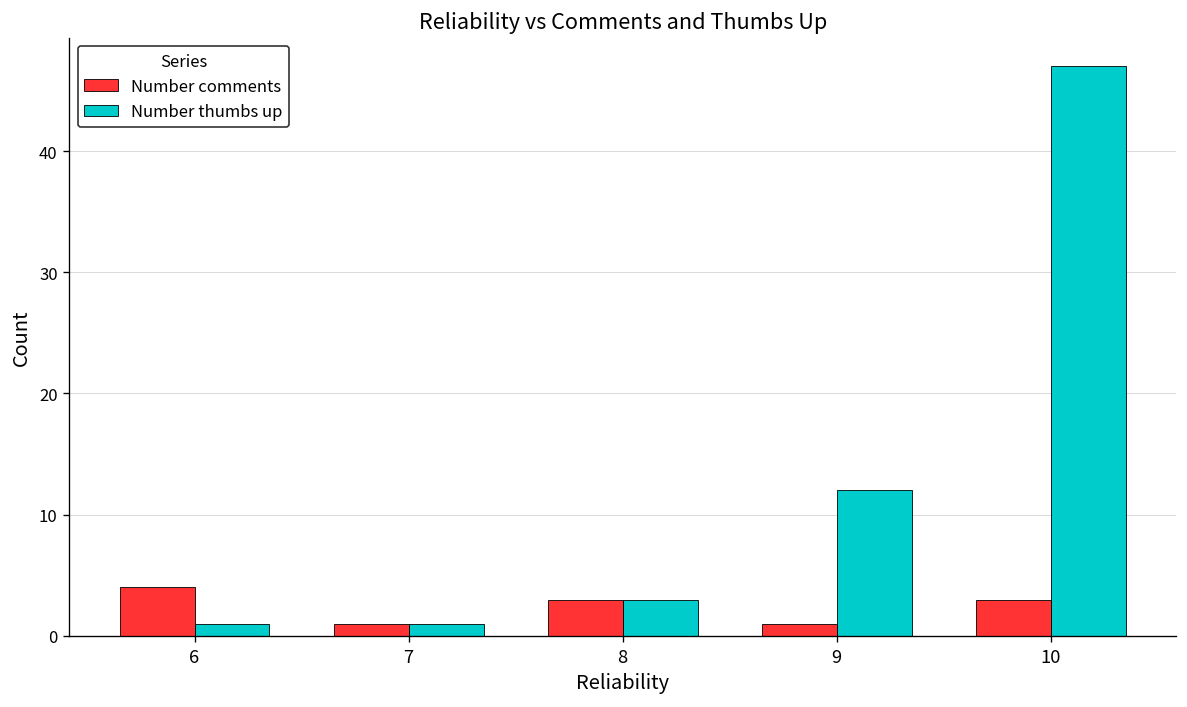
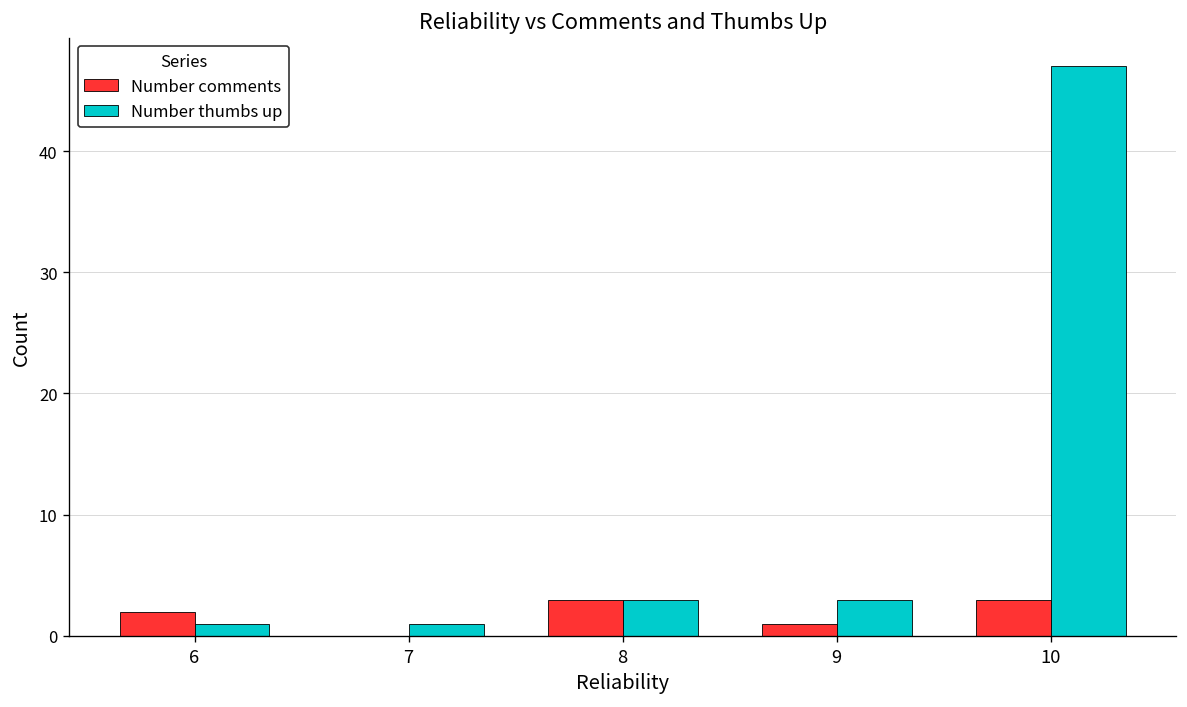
  {
    "Number comments": {
-     "6": 4,
-     "7": 1,
+     "6": 2,
+     "7": 0,
      "8": 3,
      "9": 1,
      "10": 3
    },
    "Number thumbs up": {
      "6": 1,
      "7": 1,
      "8": 3,
-     "9": 12,
+     "9": 3,
      "10": 47
    }
  }
